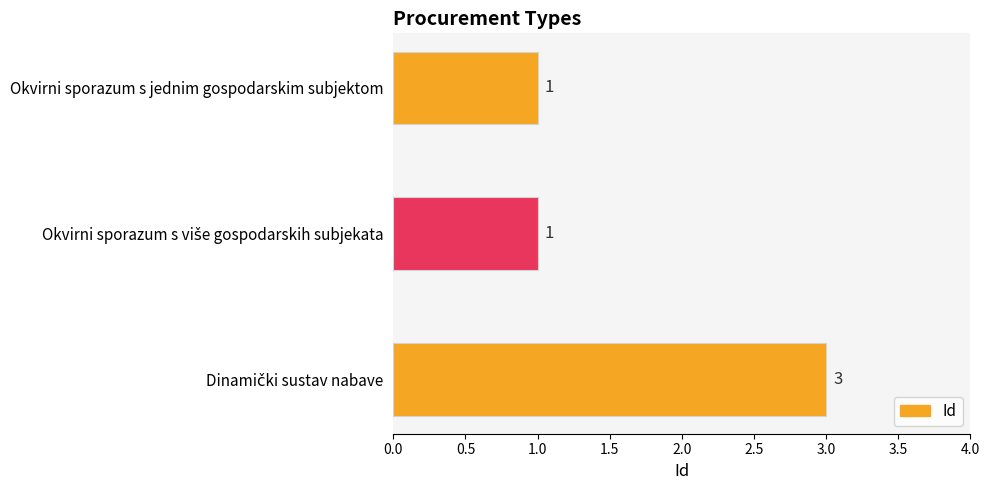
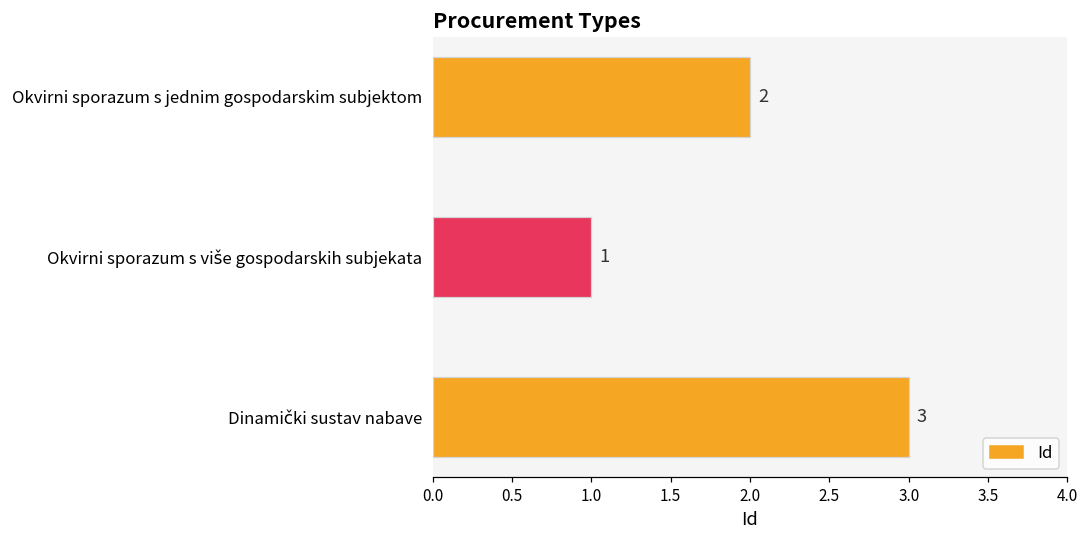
  {
-   "Okvirni sporazum s jednim gospodarskim subjektom": 1,
+   "Okvirni sporazum s jednim gospodarskim subjektom": 2,
    "Okvirni sporazum s više gospodarskih subjekata": 1,
    "Dinamički sustav nabave": 3
  }
